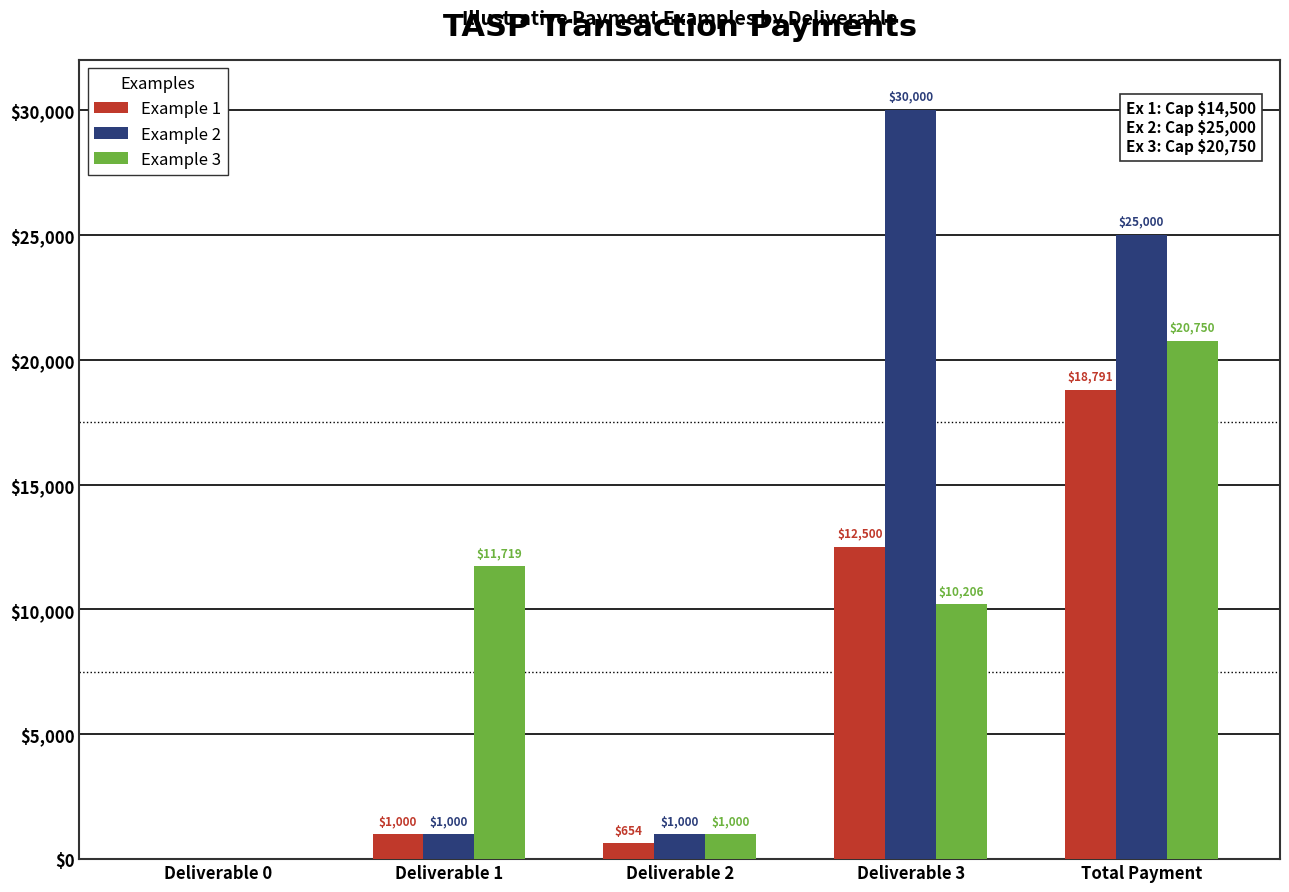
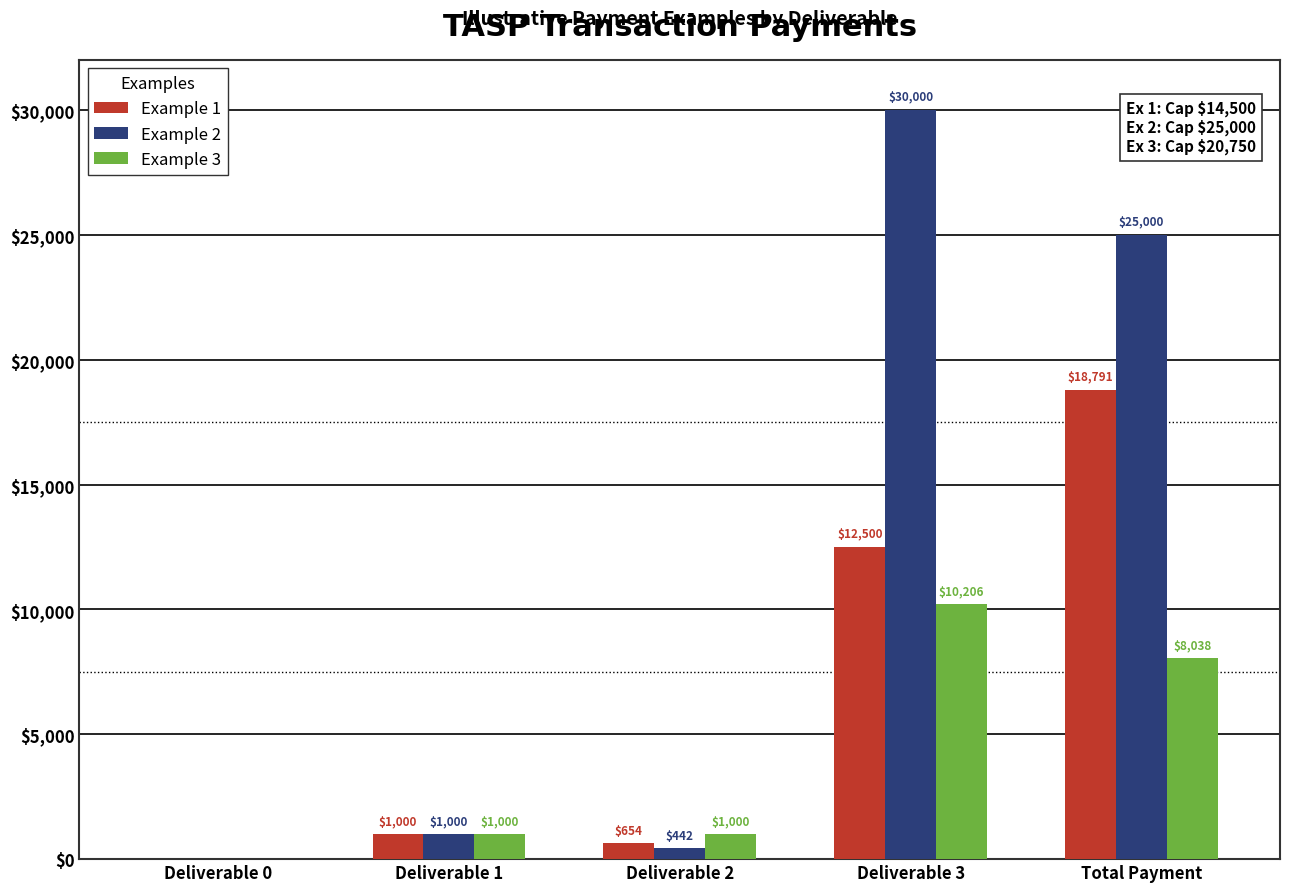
  {
    "Example 1": {
      "Deliverable 1": "$1,000",
      "Deliverable 2": "$654",
      "Deliverable 3": "$12,500",
      "Total Payment": "$18,791"
    },
    "Example 2": {
      "Deliverable 1": "$1,000",
-     "Deliverable 2": "$1,000",
+     "Deliverable 2": "$442",
      "Deliverable 3": "$30,000",
      "Total Payment": "$25,000"
    },
    "Example 3": {
-     "Deliverable 1": "$11,719",
+     "Deliverable 1": "$1,000",
      "Deliverable 2": "$1,000",
      "Deliverable 3": "$10,206",
-     "Total Payment": "$20,750"
+     "Total Payment": "$8,038"
    }
  }
